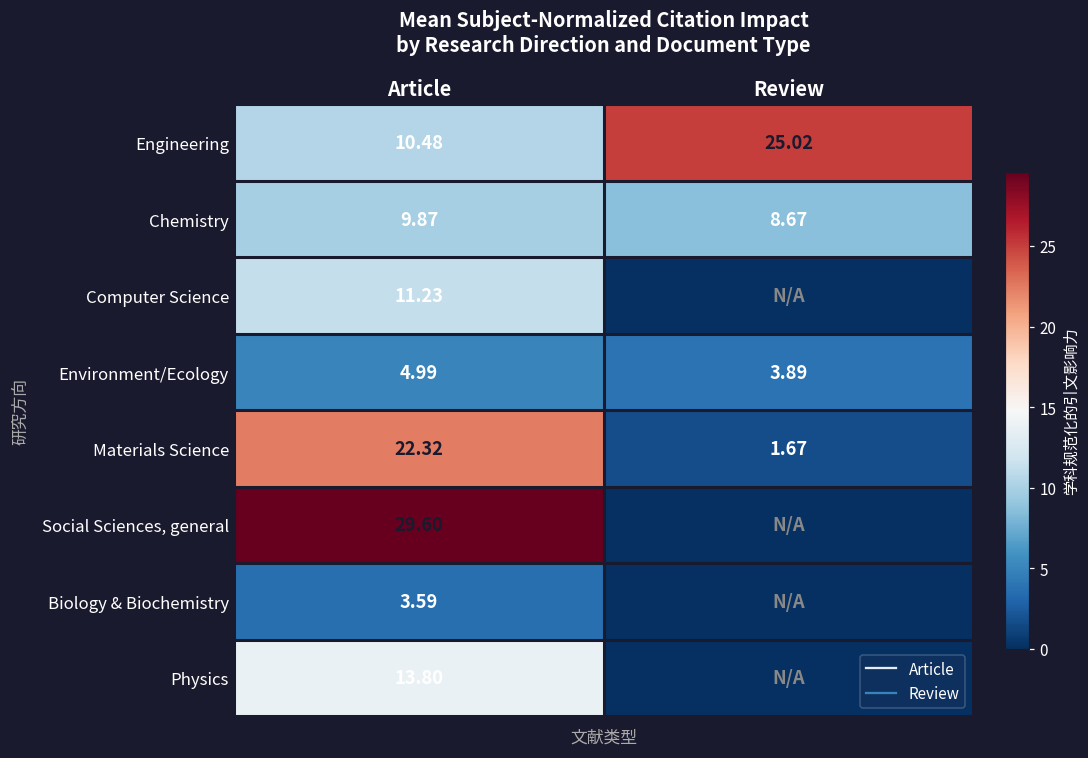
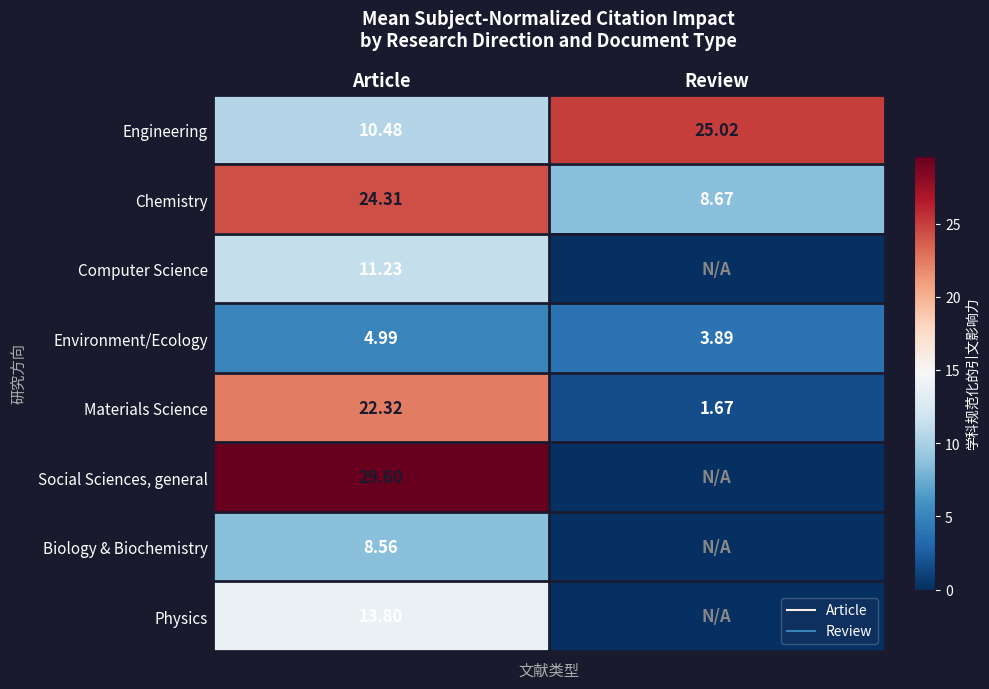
  {
    "Engineering": {
      "Article": 10.48,
      "Review": 25.02
    },
    "Chemistry": {
-     "Article": 9.87,
+     "Article": 24.31,
      "Review": 8.67
    },
    "Computer Science": {
      "Article": 11.23
    },
    "Environment/Ecology": {
      "Article": 4.99,
      "Review": 3.89
    },
    "Materials Science": {
      "Article": 22.32,
      "Review": 1.67
    },
    "Social Sciences, general": {
      "Article": 29.60
    },
    "Biology & Biochemistry": {
-     "Article": 3.59
+     "Article": 8.56
    }
  }
